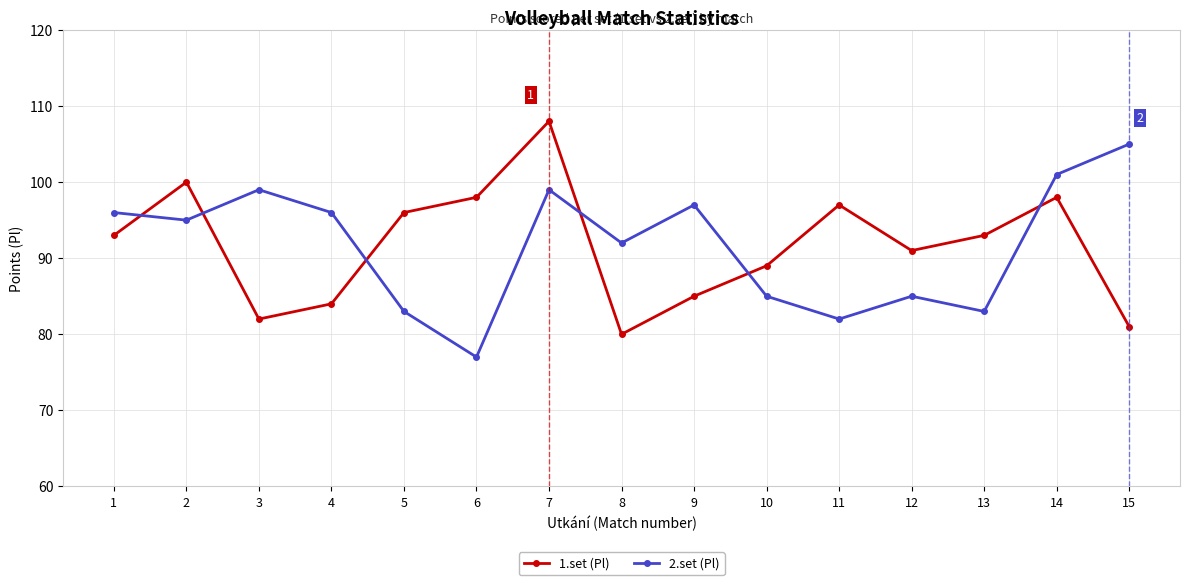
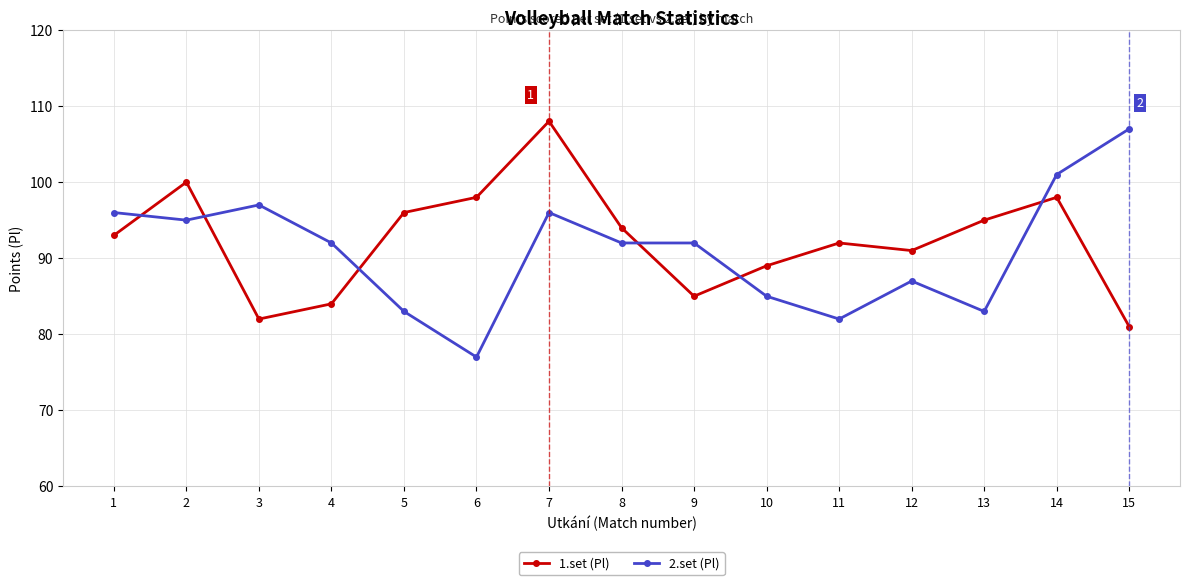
  {
    "1.set (Pl)": {
      "1": 93,
      "2": 100,
      "3": 82,
      "4": 84,
      "5": 96,
      "6": 98,
-     "8": 80,
+     "8": 94,
      "9": 85,
      "10": 89,
-     "11": 97,
+     "11": 92,
      "12": 91,
-     "13": 93,
+     "13": 95,
      "14": 98,
      "15": 81
    },
    "2.set (Pl)": {
      "1": 96,
      "2": 95,
-     "3": 99,
-     "4": 96,
+     "3": 97,
+     "4": 92,
      "5": 83,
      "6": 77,
-     "7": 99,
+     "7": 96,
      "8": 92,
-     "9": 97,
+     "9": 92,
      "10": 85,
      "11": 82,
-     "12": 85,
+     "12": 87,
      "13": 83,
      "14": 101,
-     "15": 105
+     "15": 107
    }
  }
